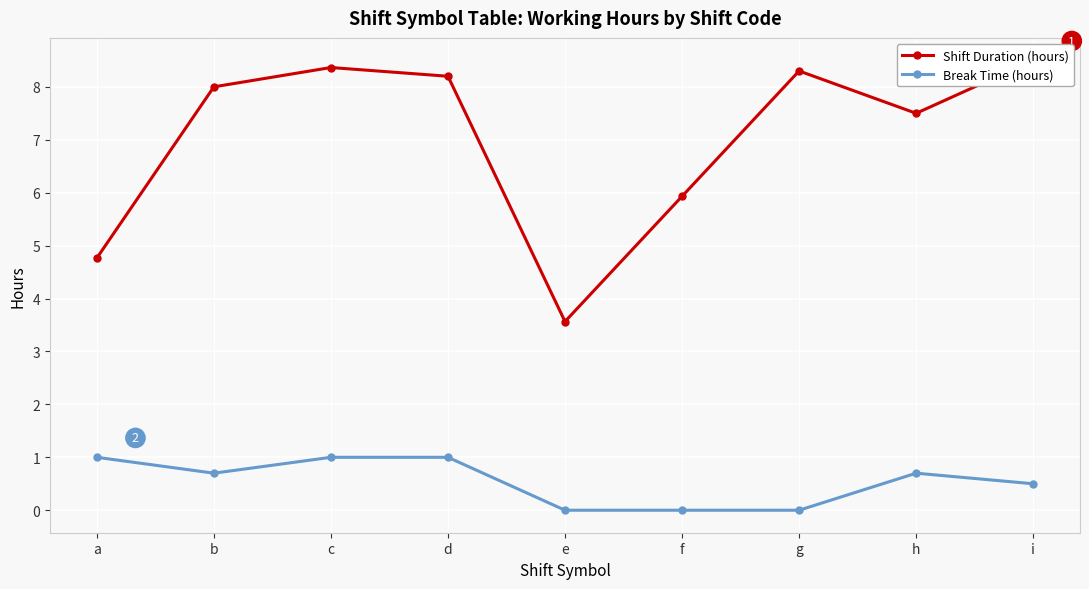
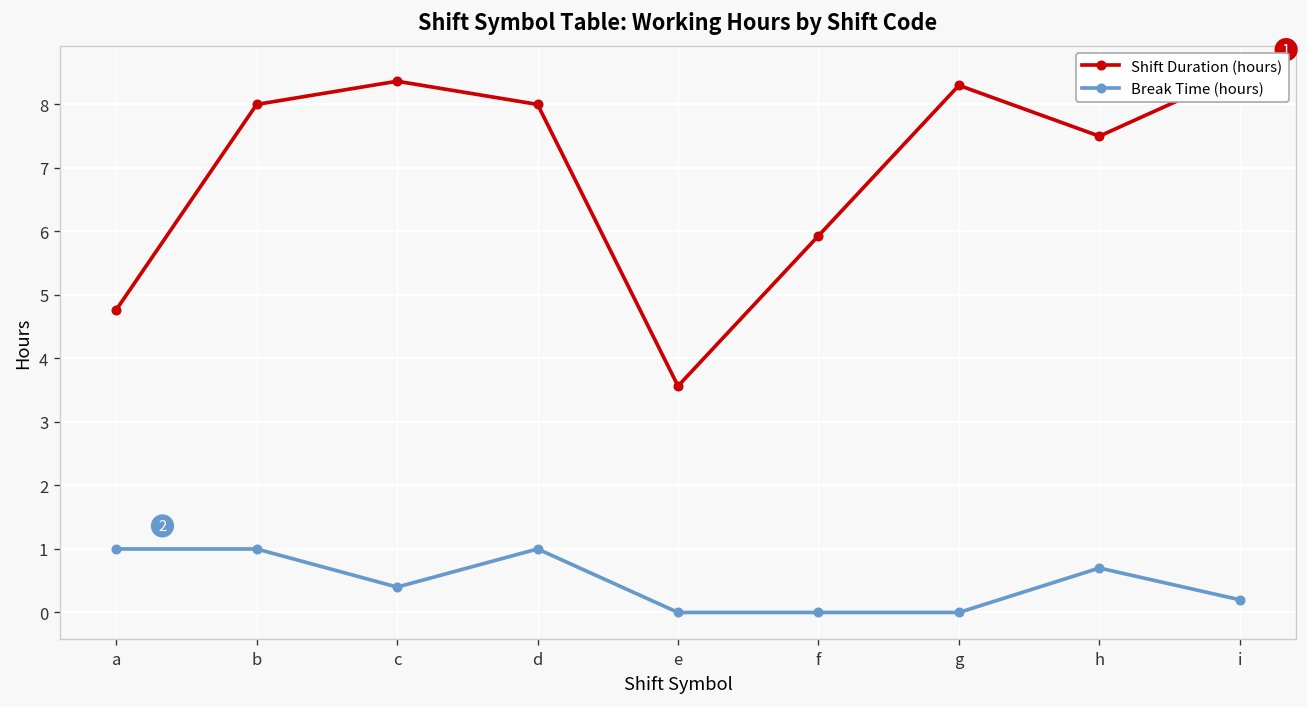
  {
    "Shift Duration (hours)": {
      "a": 4.8,
      "b": 8.0,
      "c": 8.4,
-     "d": 8.2,
+     "d": 8.0,
      "e": 3.6,
      "f": 5.9,
      "g": 8.3,
      "h": 7.5
    },
    "Break Time (hours)": {
      "a": 1.0,
-     "b": 0.7,
-     "c": 1.0,
+     "b": 1.0,
+     "c": 0.4,
      "d": 1.0,
      "e": 0.0,
      "f": 0.0,
      "g": 0.0,
      "h": 0.7,
-     "i": 0.5
+     "i": 0.2
    }
  }
